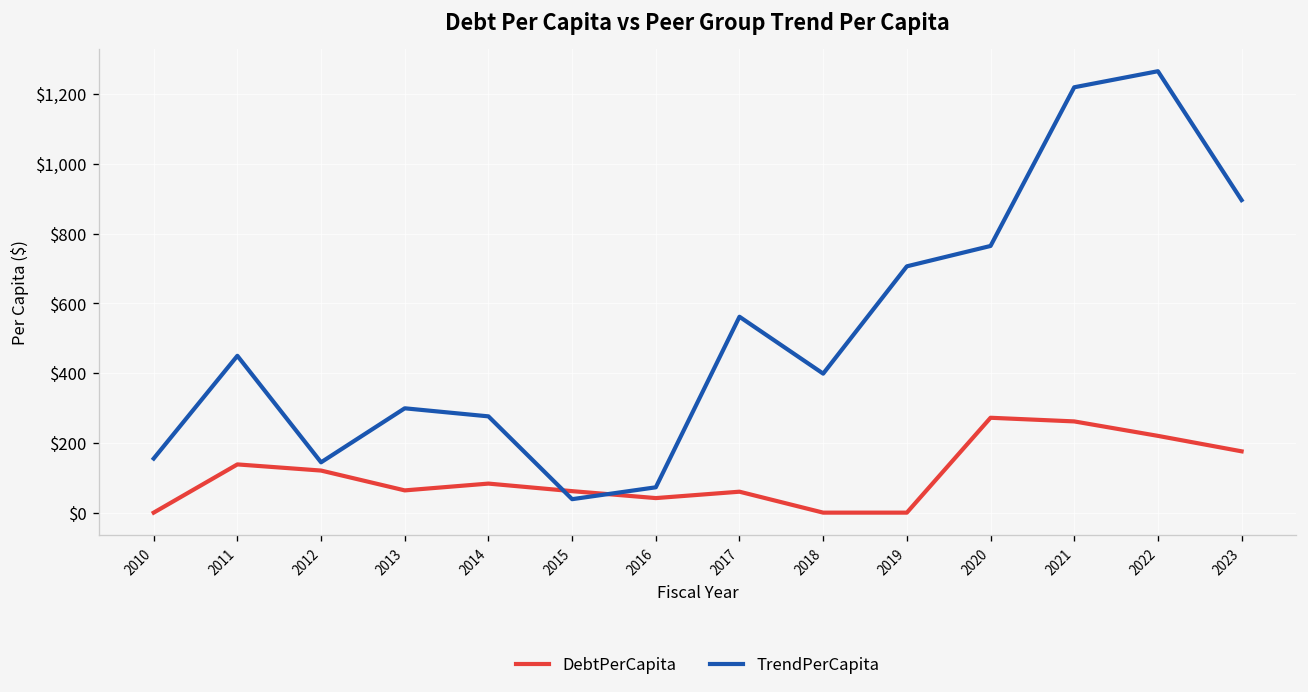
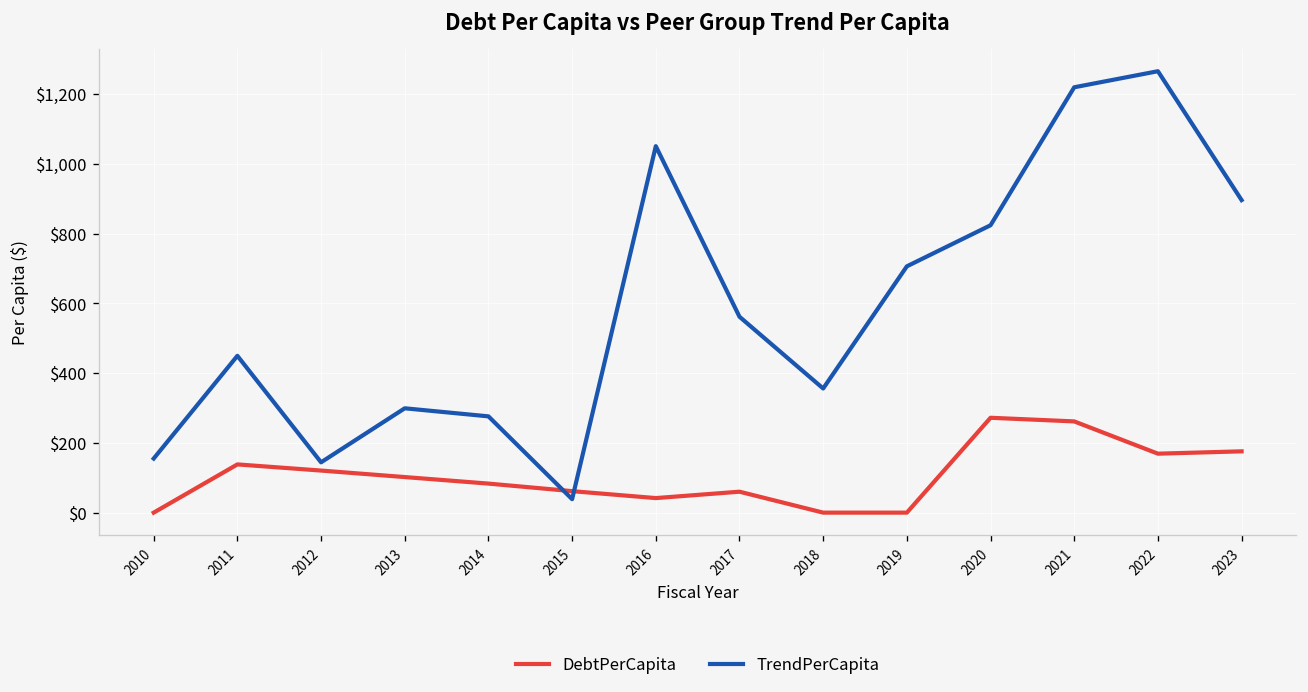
  {
    "DebtPerCapita": {
      "2010": "$0",
      "2011": "$140",
      "2012": "$120",
-     "2013": "$60",
+     "2013": "$100",
      "2014": "$80",
      "2015": "$60",
      "2016": "$40",
      "2017": "$60",
      "2018": "$0",
      "2019": "$0",
      "2020": "$270",
      "2021": "$260",
-     "2022": "$220",
+     "2022": "$170",
      "2023": "$180"
    },
    "TrendPerCapita": {
      "2010": "$160",
      "2011": "$450",
      "2012": "$140",
      "2013": "$300",
      "2014": "$280",
      "2015": "$40",
-     "2016": "$70",
+     "2016": "$1,050",
      "2017": "$560",
-     "2018": "$400",
+     "2018": "$360",
      "2019": "$710",
-     "2020": "$760",
+     "2020": "$820",
      "2021": "$1,220",
      "2022": "$1,270",
      "2023": "$900"
    }
  }
